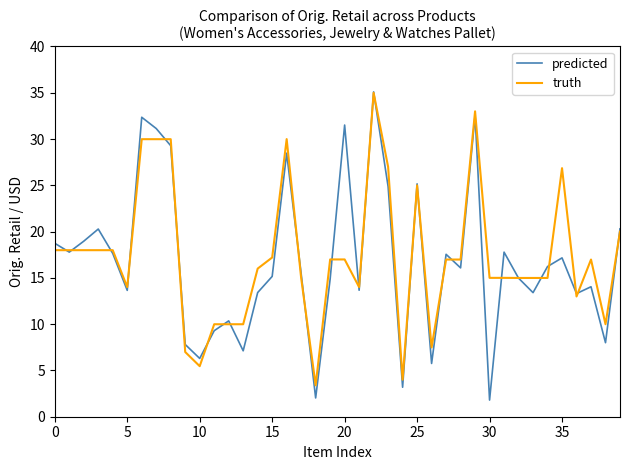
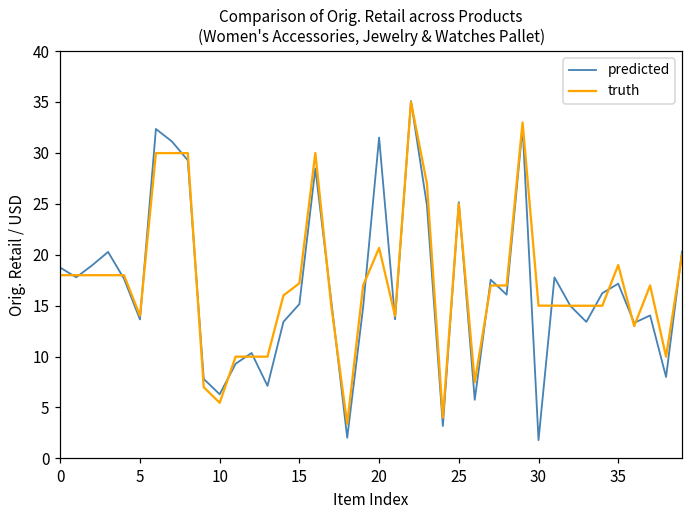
  {
    "predicted": {
      "0": 19,
      "5": 14,
      "10": 6,
      "15": 15,
      "20": 32,
      "30": 2,
      "35": 17
    },
    "truth": {
      "0": 18,
      "5": 14,
      "10": 5,
      "15": 17,
-     "20": 17,
+     "20": 21,
      "30": 15,
-     "35": 27
+     "35": 19
    }
  }
